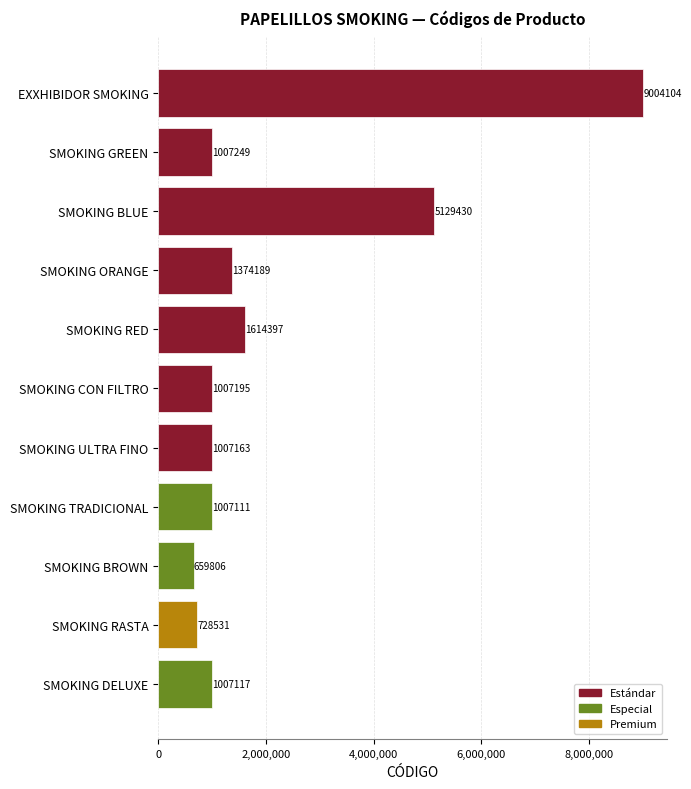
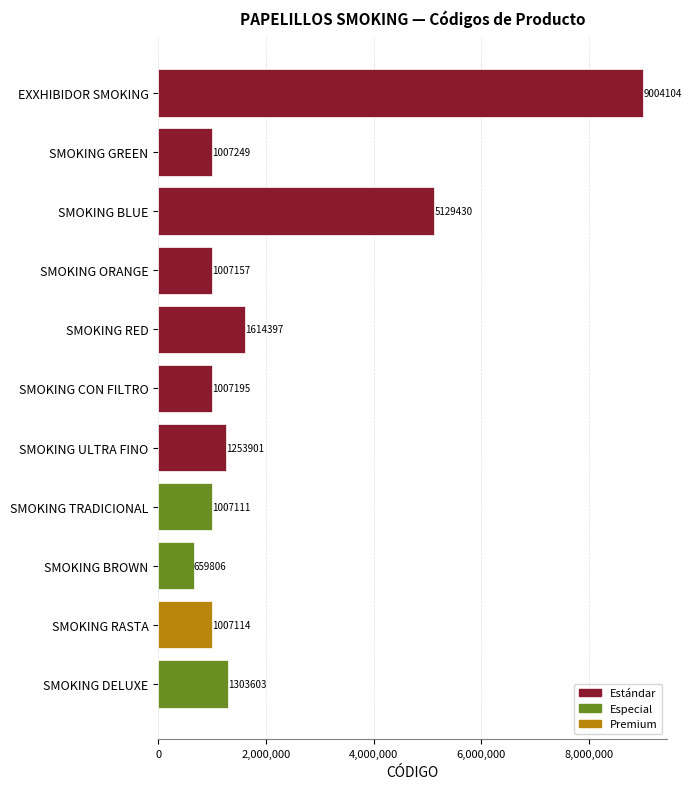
  {
    "EXXHIBIDOR SMOKING": 9004104,
    "SMOKING GREEN": 1007249,
    "SMOKING BLUE": 5129430,
-   "SMOKING ORANGE": 1374189,
+   "SMOKING ORANGE": 1007157,
    "SMOKING RED": 1614397,
    "SMOKING CON FILTRO": 1007195,
-   "SMOKING ULTRA FINO": 1007163,
+   "SMOKING ULTRA FINO": 1253901,
    "SMOKING TRADICIONAL": 1007111,
    "SMOKING BROWN": 659806,
-   "SMOKING RASTA": 728531,
-   "SMOKING DELUXE": 1007117
+   "SMOKING RASTA": 1007114,
+   "SMOKING DELUXE": 1303603
  }
